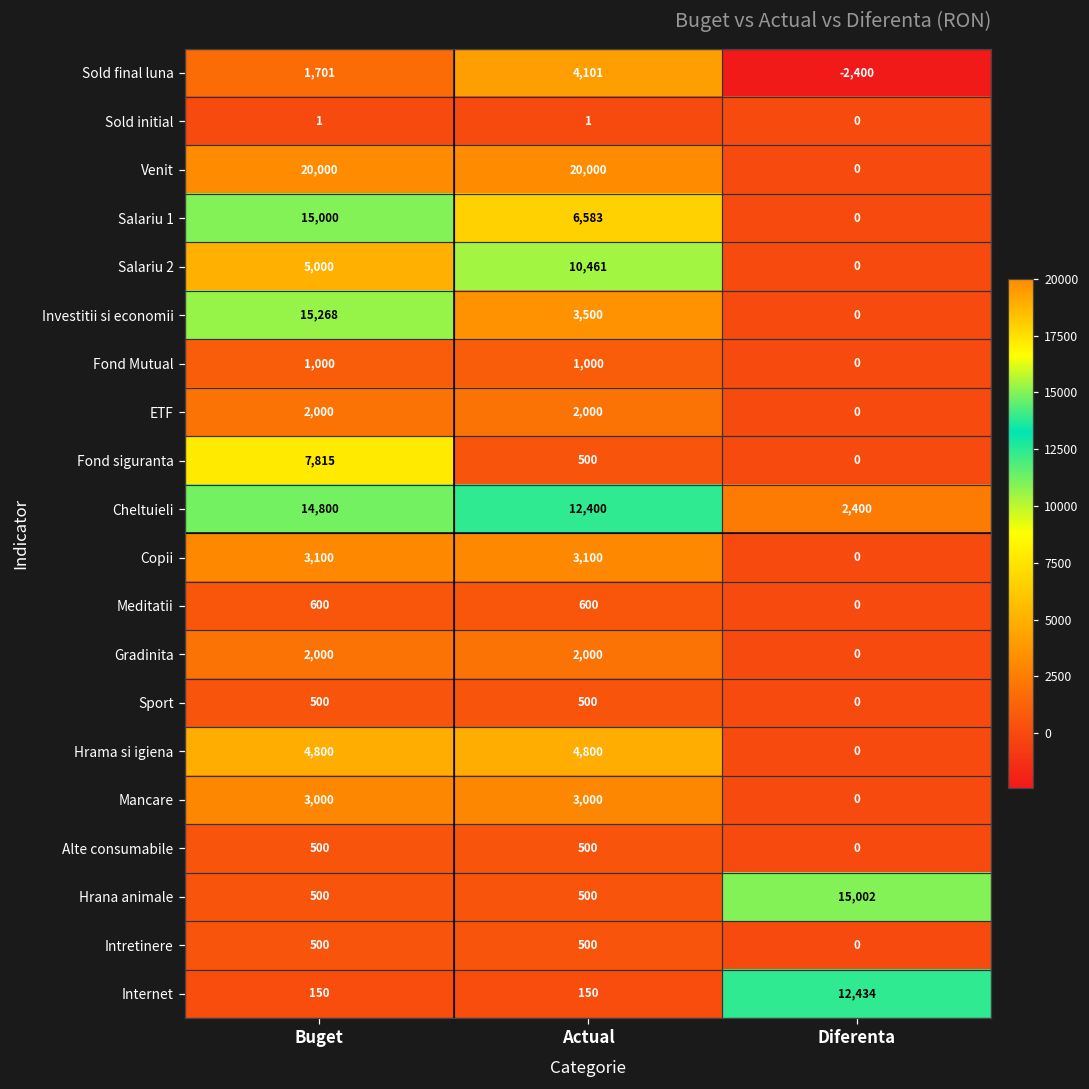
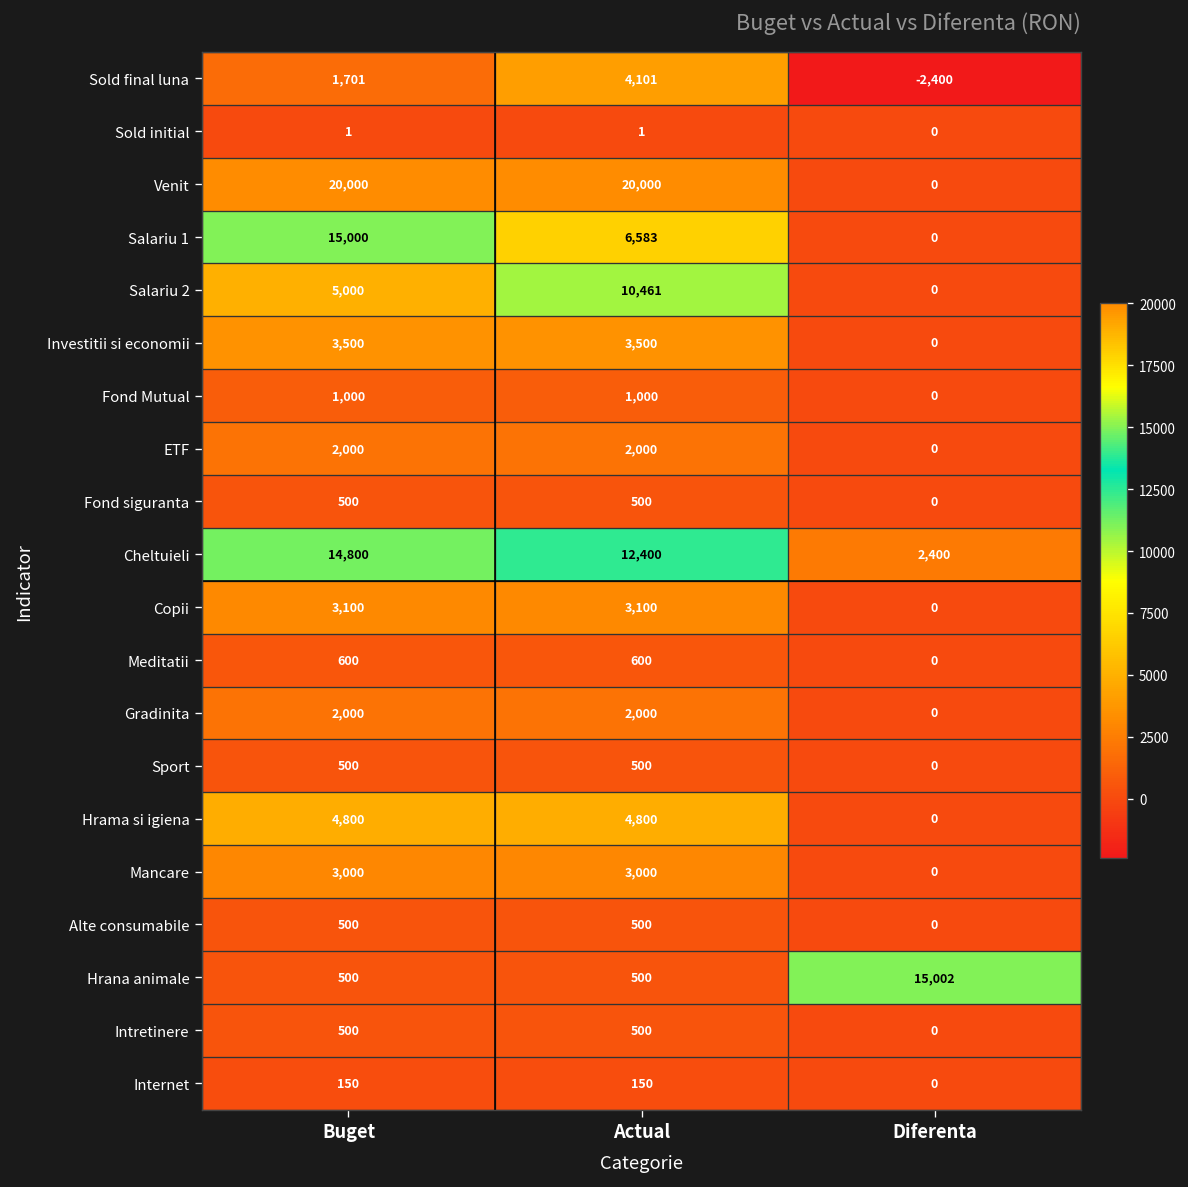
  {
    "Sold final luna": {
      "Buget": "1,701",
      "Actual": "4,101",
      "Diferenta": "-2,400"
    },
    "Sold initial": {
      "Buget": "1",
      "Actual": "1",
      "Diferenta": "0"
    },
    "Venit": {
      "Buget": "20,000",
      "Actual": "20,000",
      "Diferenta": "0"
    },
    "Salariu 1": {
      "Buget": "15,000",
      "Actual": "6,583",
      "Diferenta": "0"
    },
    "Salariu 2": {
      "Buget": "5,000",
      "Actual": "10,461",
      "Diferenta": "0"
    },
    "Investitii si economii": {
-     "Buget": "15,268",
+     "Buget": "3,500",
      "Actual": "3,500",
      "Diferenta": "0"
    },
    "Fond Mutual": {
      "Buget": "1,000",
      "Actual": "1,000",
      "Diferenta": "0"
    },
    "ETF": {
      "Buget": "2,000",
      "Actual": "2,000",
      "Diferenta": "0"
    },
    "Fond siguranta": {
-     "Buget": "7,815",
+     "Buget": "500",
      "Actual": "500",
      "Diferenta": "0"
    },
    "Cheltuieli": {
      "Buget": "14,800",
      "Actual": "12,400",
      "Diferenta": "2,400"
    },
    "Copii": {
      "Buget": "3,100",
      "Actual": "3,100",
      "Diferenta": "0"
    },
    "Meditatii": {
      "Buget": "600",
      "Actual": "600",
      "Diferenta": "0"
    },
    "Gradinita": {
      "Buget": "2,000",
      "Actual": "2,000",
      "Diferenta": "0"
    },
    "Sport": {
      "Buget": "500",
      "Actual": "500",
      "Diferenta": "0"
    },
    "Hrama si igiena": {
      "Buget": "4,800",
      "Actual": "4,800",
      "Diferenta": "0"
    },
    "Mancare": {
      "Buget": "3,000",
      "Actual": "3,000",
      "Diferenta": "0"
    },
    "Alte consumabile": {
      "Buget": "500",
      "Actual": "500",
      "Diferenta": "0"
    },
    "Hrana animale": {
      "Buget": "500",
      "Actual": "500",
      "Diferenta": "15,002"
    },
    "Intretinere": {
      "Buget": "500",
      "Actual": "500",
      "Diferenta": "0"
    },
    "Internet": {
      "Buget": "150",
      "Actual": "150",
-     "Diferenta": "12,434"
+     "Diferenta": "0"
    }
  }
